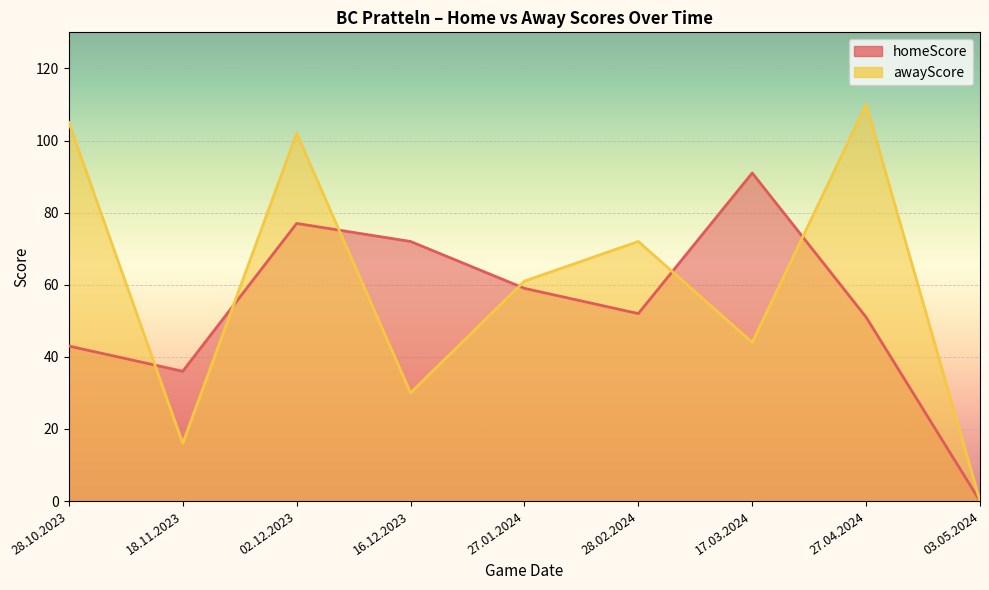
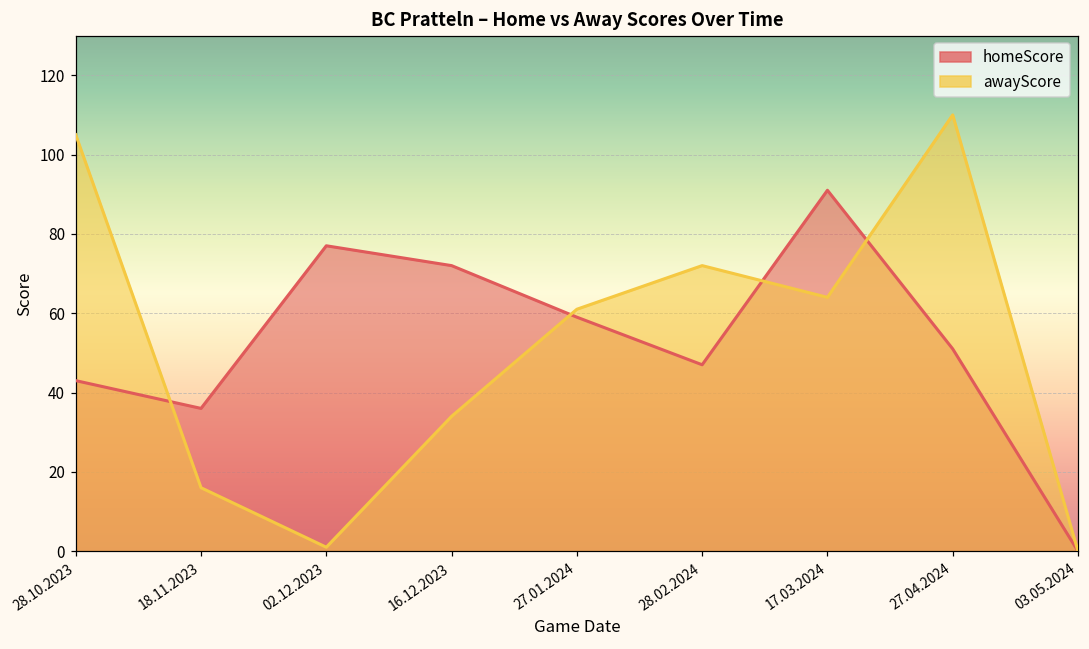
  {
    "homeScore": {
      "28.10.2023": 43,
      "18.11.2023": 36,
      "02.12.2023": 77,
      "16.12.2023": 72,
      "27.01.2024": 59,
-     "28.02.2024": 52,
+     "28.02.2024": 47,
      "17.03.2024": 91,
      "27.04.2024": 51
    },
    "awayScore": {
      "28.10.2023": 105,
      "18.11.2023": 16,
-     "02.12.2023": 102,
-     "16.12.2023": 30,
+     "02.12.2023": 1,
+     "16.12.2023": 34,
      "27.01.2024": 61,
      "28.02.2024": 72,
-     "17.03.2024": 44,
+     "17.03.2024": 64,
      "27.04.2024": 110
    }
  }
